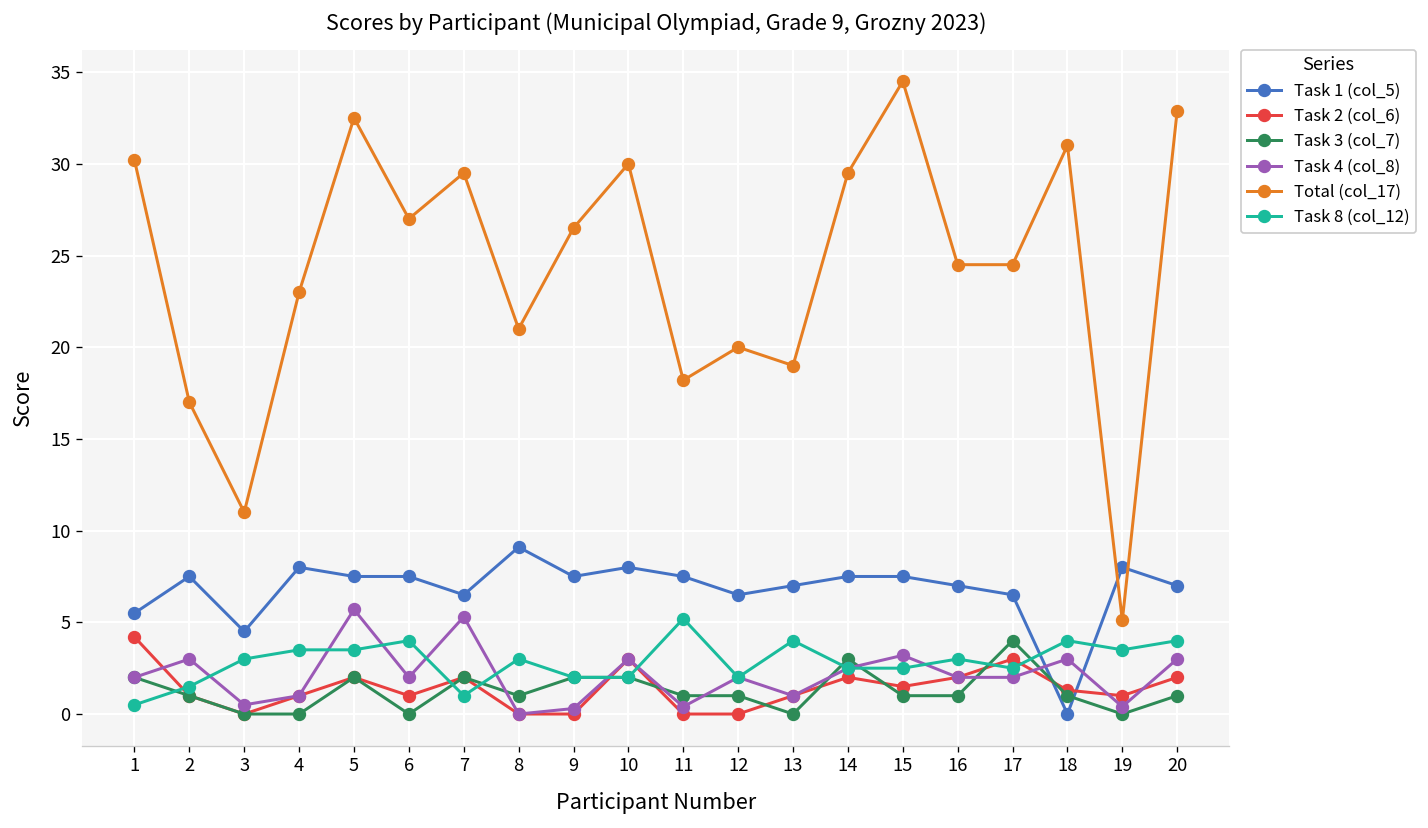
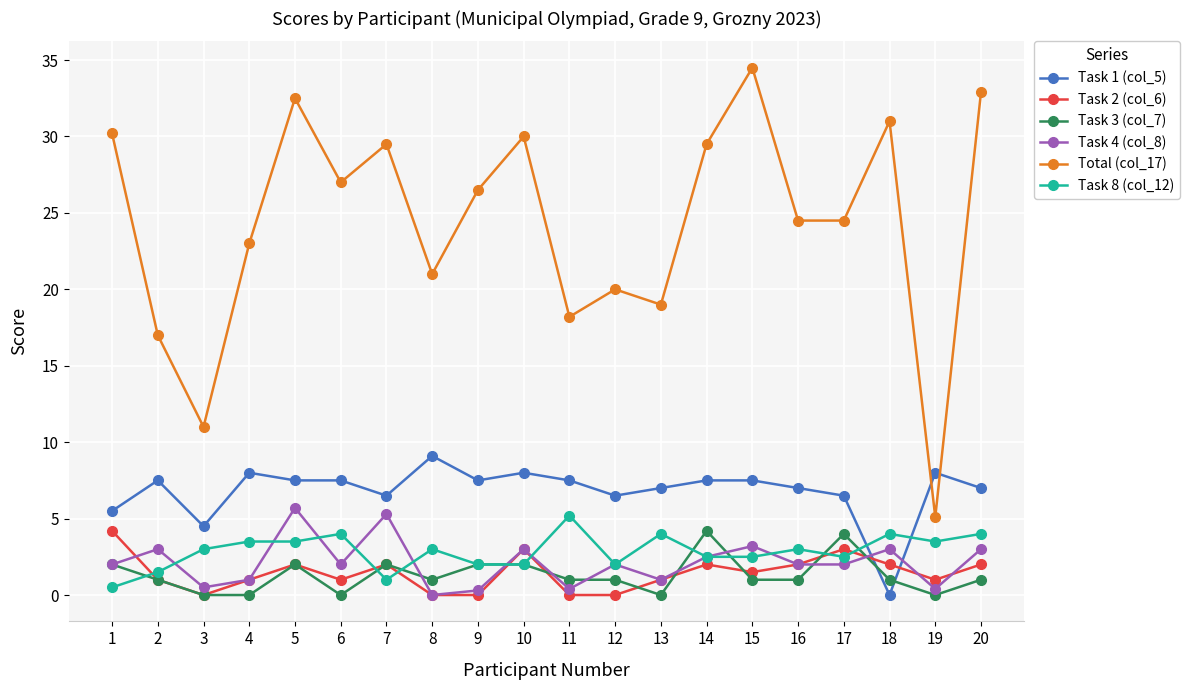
  {
    "Task 1 (col_5)": {
      "1": 5.5,
      "2": 7.5,
      "3": 4.5,
      "4": 8.0,
      "5": 7.5,
      "6": 7.5,
      "7": 6.5,
      "8": 9.1,
      "9": 7.5,
      "10": 8.0,
      "11": 7.5,
      "12": 6.5,
      "13": 7.0,
      "14": 7.5,
      "15": 7.5,
      "16": 7.0,
      "17": 6.5,
      "18": 0.0,
      "19": 8.0,
      "20": 7.0
    },
    "Task 2 (col_6)": {
      "1": 4.2,
      "6": 1.0,
      "9": 0.0,
      "11": 0.0,
      "12": 0.0,
      "14": 2.0,
      "15": 1.5,
      "17": 3.0,
-     "18": 1.3,
+     "18": 2.0,
      "19": 1.0,
      "20": 2.0
    },
    "Task 3 (col_7)": {
      "4": 0.0,
      "6": 0.0,
      "8": 1.0,
      "11": 1.0,
      "12": 1.0,
      "13": 0.0,
-     "14": 3.0,
+     "14": 4.2,
      "15": 1.0,
      "16": 1.0,
      "17": 4.0,
      "18": 1.0,
      "19": 0.0,
      "20": 1.0
    },
    "Task 4 (col_8)": {
      "2": 3.0,
      "3": 0.5,
      "5": 5.7,
      "6": 2.0,
      "7": 5.3,
      "9": 0.3,
      "11": 0.4,
      "15": 3.2,
      "17": 2.0,
      "18": 3.0,
      "19": 0.4,
      "20": 3.0
    },
    "Total (col_17)": {
      "1": 30.2,
      "2": 17.0,
      "3": 11.0,
      "4": 23.0,
      "5": 32.5,
      "6": 27.0,
      "7": 29.5,
      "8": 21.0,
      "9": 26.5,
      "10": 30.0,
      "11": 18.2,
      "12": 20.0,
      "13": 19.0,
      "14": 29.5,
      "15": 34.5,
      "16": 24.5,
      "17": 24.5,
      "18": 31.0,
      "19": 5.1,
      "20": 32.9
    },
    "Task 8 (col_12)": {
      "1": 0.5,
      "2": 1.5,
      "3": 3.0,
      "4": 3.5,
      "5": 3.5,
      "6": 4.0,
      "7": 1.0,
      "8": 3.0,
      "11": 5.2,
      "13": 4.0,
      "15": 2.5,
      "16": 3.0,
      "17": 2.5,
      "18": 4.0,
      "19": 3.5,
      "20": 4.0
    }
  }
